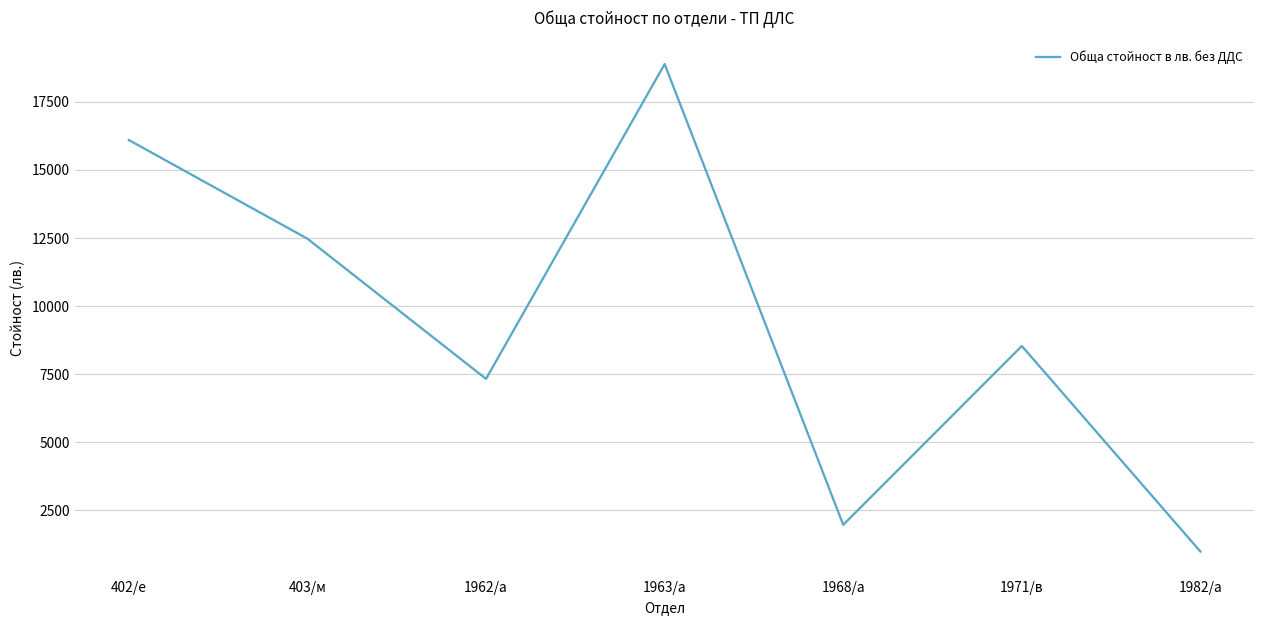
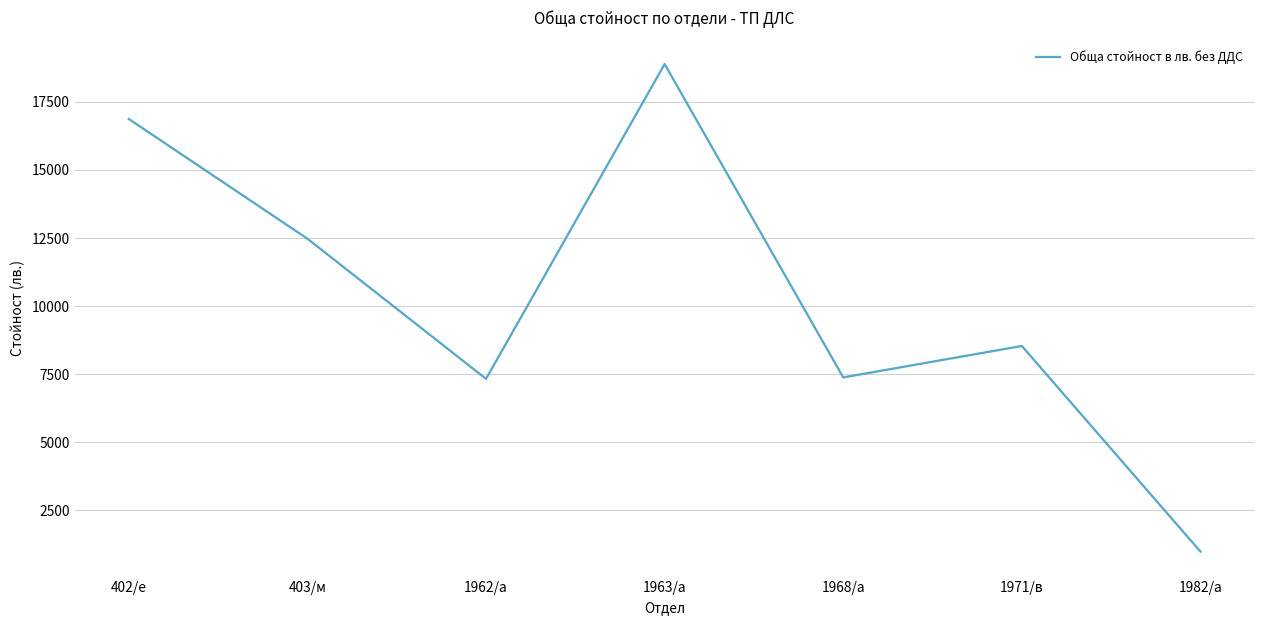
  {
-   "402/е": 16100,
+   "402/е": 16900,
    "403/м": 12500,
    "1962/а": 7300,
    "1963/а": 18900,
-   "1968/а": 2000,
+   "1968/а": 7400,
    "1971/в": 8500,
    "1982/а": 1000
  }
